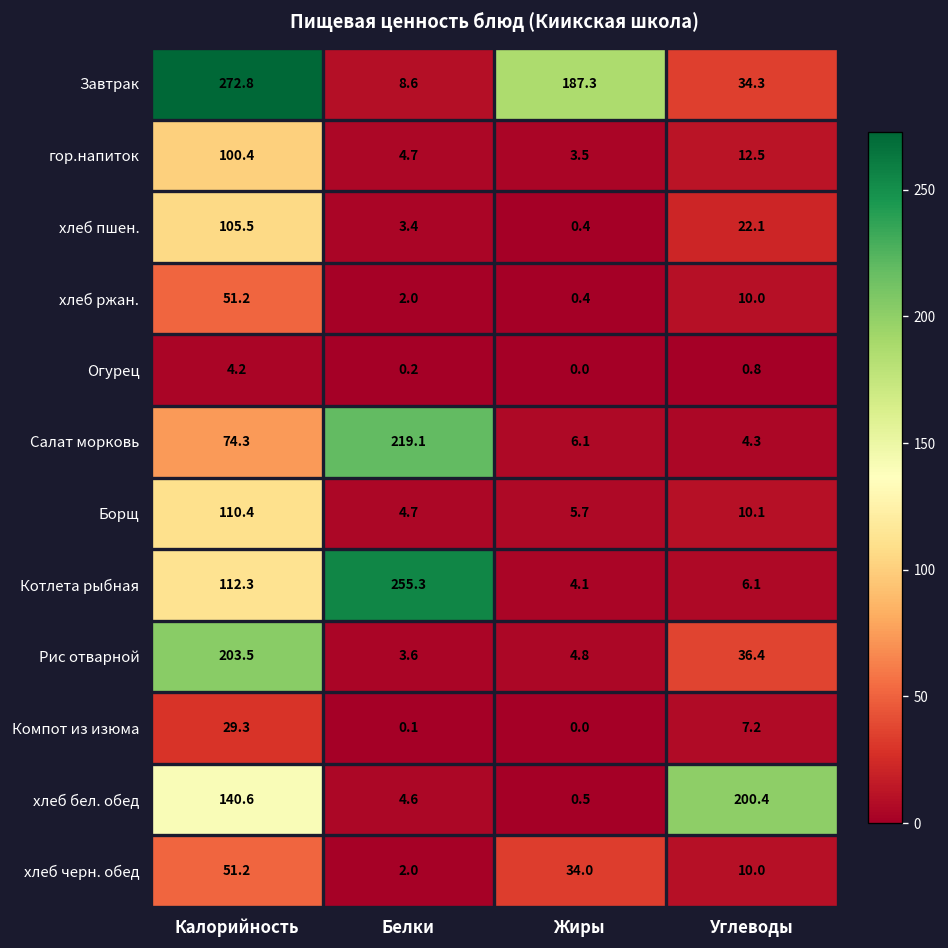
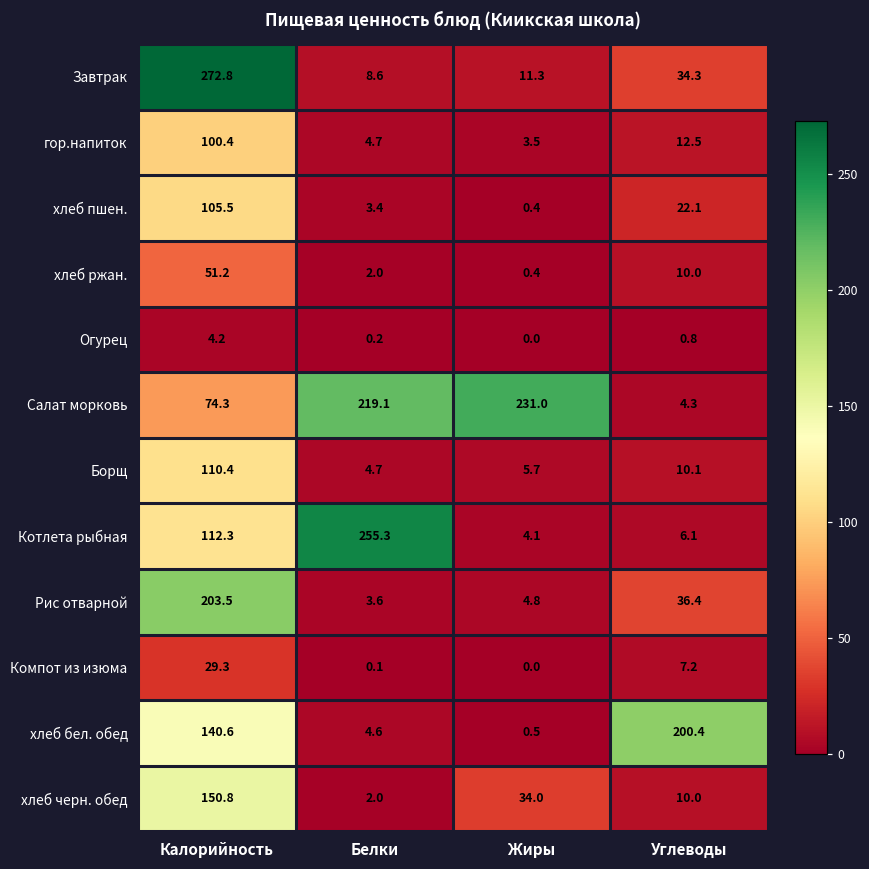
  {
    "Завтрак": {
      "Калорийность": 272.8,
      "Белки": 8.6,
-     "Жиры": 187.3,
+     "Жиры": 11.3,
      "Углеводы": 34.3
    },
    "гор.напиток": {
      "Калорийность": 100.4,
      "Белки": 4.7,
      "Жиры": 3.5,
      "Углеводы": 12.5
    },
    "хлеб пшен.": {
      "Калорийность": 105.5,
      "Белки": 3.4,
      "Жиры": 0.4,
      "Углеводы": 22.1
    },
    "хлеб ржан.": {
      "Калорийность": 51.2,
      "Белки": 2.0,
      "Жиры": 0.4,
      "Углеводы": 10.0
    },
    "Огурец": {
      "Калорийность": 4.2,
      "Белки": 0.2,
      "Жиры": 0.0,
      "Углеводы": 0.8
    },
    "Салат морковь": {
      "Калорийность": 74.3,
      "Белки": 219.1,
-     "Жиры": 6.1,
+     "Жиры": 231.0,
      "Углеводы": 4.3
    },
    "Борщ": {
      "Калорийность": 110.4,
      "Белки": 4.7,
      "Жиры": 5.7,
      "Углеводы": 10.1
    },
    "Котлета рыбная": {
      "Калорийность": 112.3,
      "Белки": 255.3,
      "Жиры": 4.1,
      "Углеводы": 6.1
    },
    "Рис отварной": {
      "Калорийность": 203.5,
      "Белки": 3.6,
      "Жиры": 4.8,
      "Углеводы": 36.4
    },
    "Компот из изюма": {
      "Калорийность": 29.3,
      "Белки": 0.1,
      "Жиры": 0.0,
      "Углеводы": 7.2
    },
    "хлеб бел. обед": {
      "Калорийность": 140.6,
      "Белки": 4.6,
      "Жиры": 0.5,
      "Углеводы": 200.4
    },
    "хлеб черн. обед": {
-     "Калорийность": 51.2,
+     "Калорийность": 150.8,
      "Белки": 2.0,
      "Жиры": 34.0,
      "Углеводы": 10.0
    }
  }
